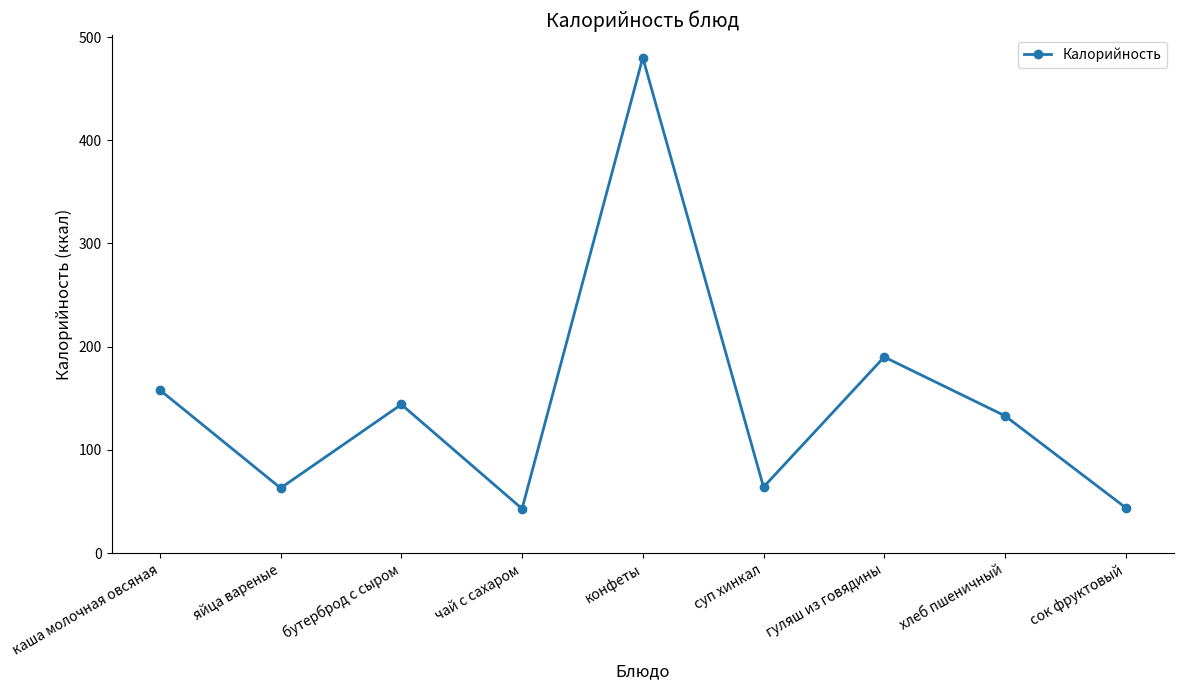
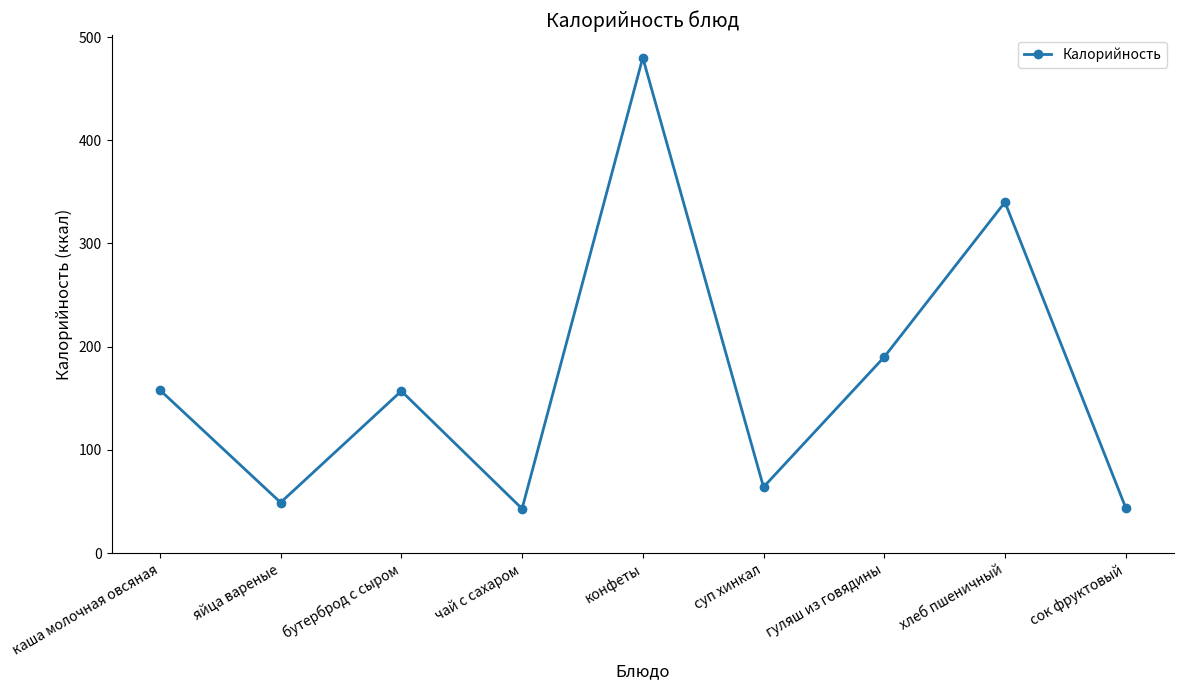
  {
    "каша молочная овсяная": 158,
-   "яйца вареные": 63,
-   "бутерброд с сыром": 144,
+   "яйца вареные": 49,
+   "бутерброд с сыром": 157,
    "чай с сахаром": 43,
    "конфеты": 480,
    "суп хинкал": 64,
    "гуляш из говядины": 190,
-   "хлеб пшеничный": 133,
+   "хлеб пшеничный": 340,
    "сок фруктовый": 44
  }
